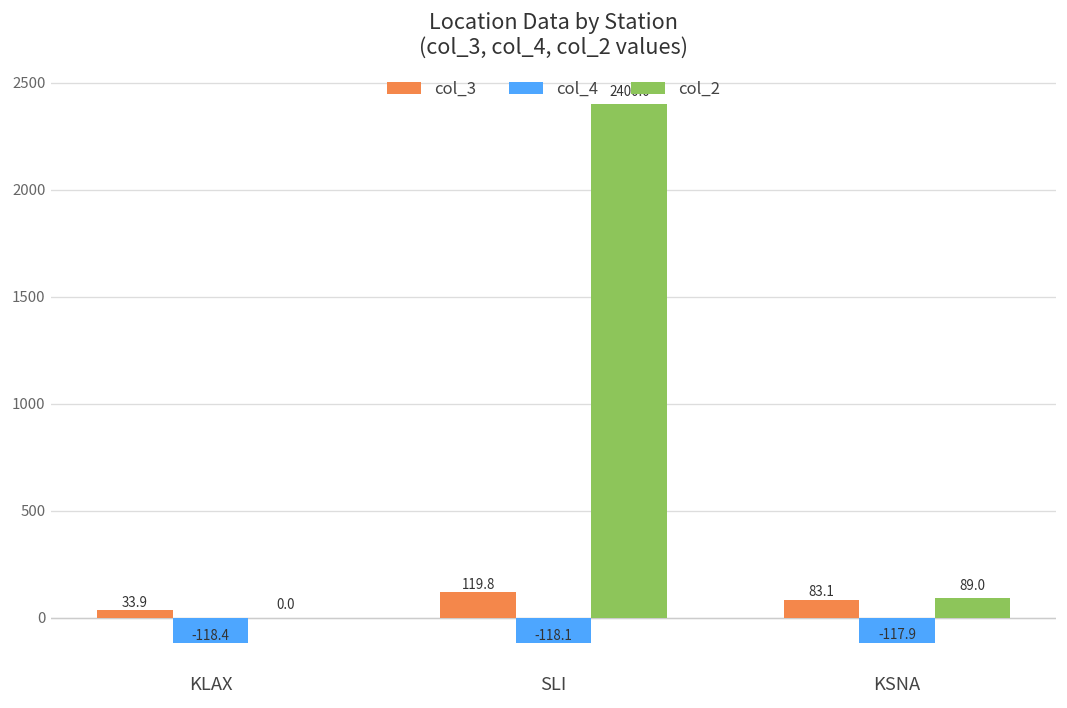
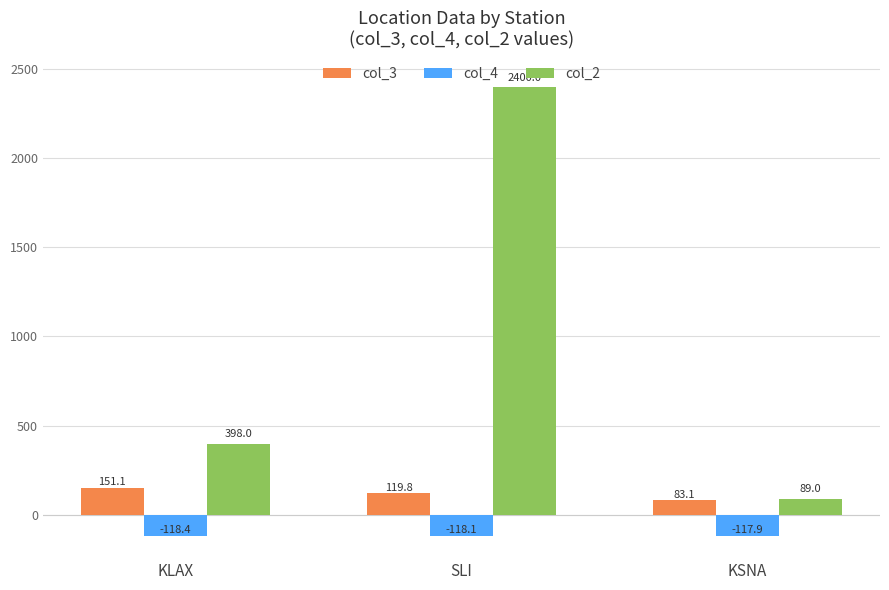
  {
    "col_3": {
-     "KLAX": 33.9,
+     "KLAX": 151.1,
      "SLI": 119.8,
      "KSNA": 83.1
    },
    "col_4": {
      "KLAX": -118.4,
      "SLI": -118.1,
      "KSNA": -117.9
    },
    "col_2": {
-     "KLAX": 0.0,
+     "KLAX": 398.0,
      "SLI": 2400.0,
      "KSNA": 89.0
    }
  }
